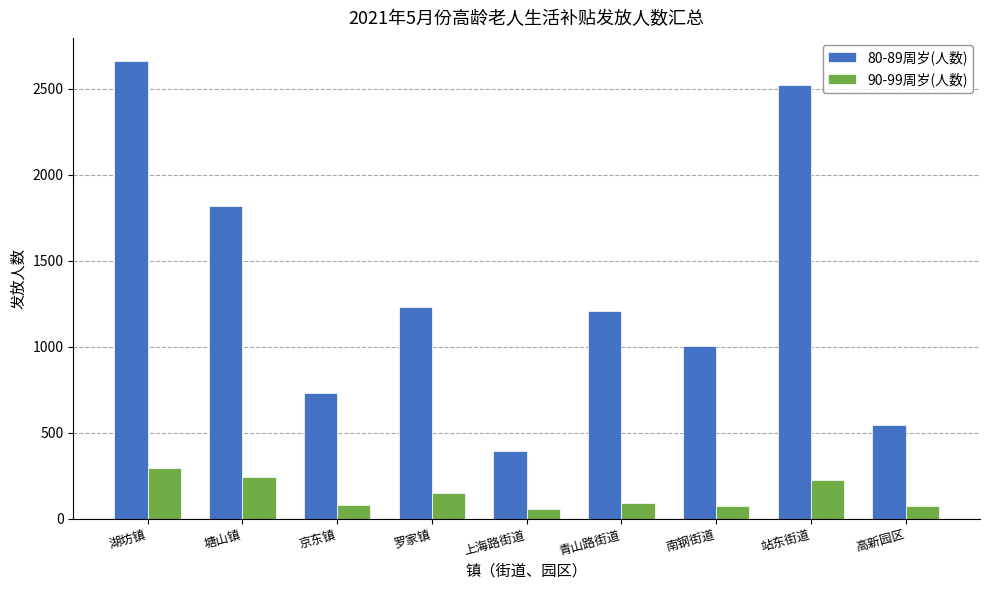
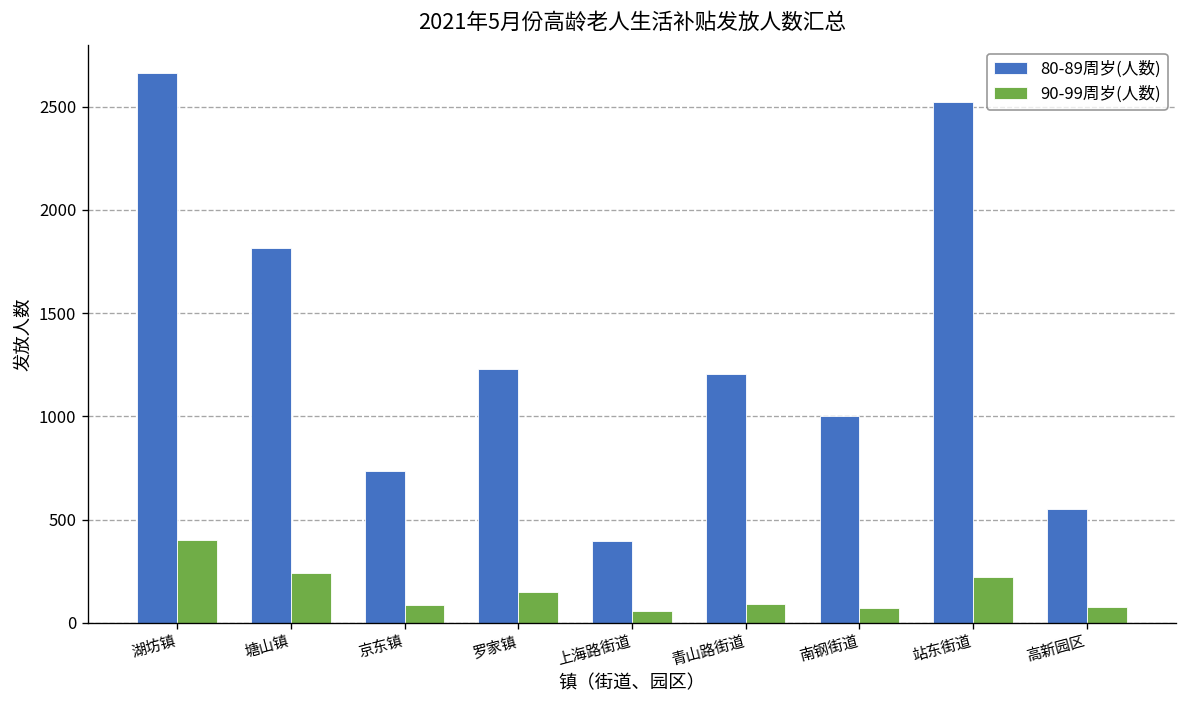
  {
    "80-89周岁(人数)": {
      "湖坊镇": 2660,
      "塘山镇": 1820,
      "京东镇": 740,
      "罗家镇": 1230,
      "上海路街道": 400,
      "青山路街道": 1210,
      "南钢街道": 1000,
      "站东街道": 2520,
      "高新园区": 550
    },
    "90-99周岁(人数)": {
-     "湖坊镇": 300,
+     "湖坊镇": 400,
      "塘山镇": 240,
      "京东镇": 80,
      "罗家镇": 150,
      "上海路街道": 60,
      "青山路街道": 90,
      "南钢街道": 70,
      "站东街道": 220,
      "高新园区": 80
    }
  }
